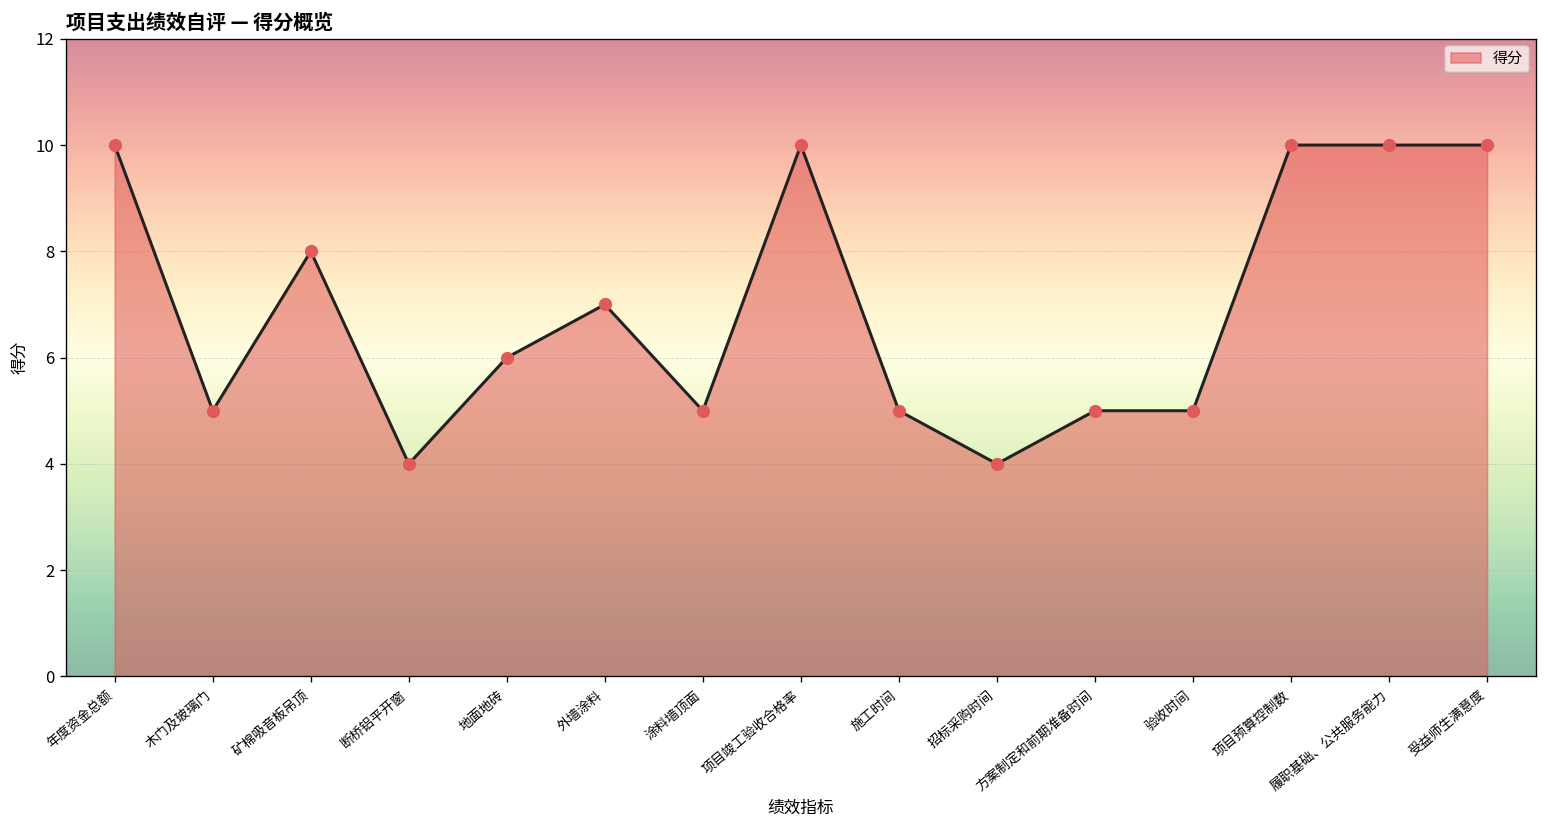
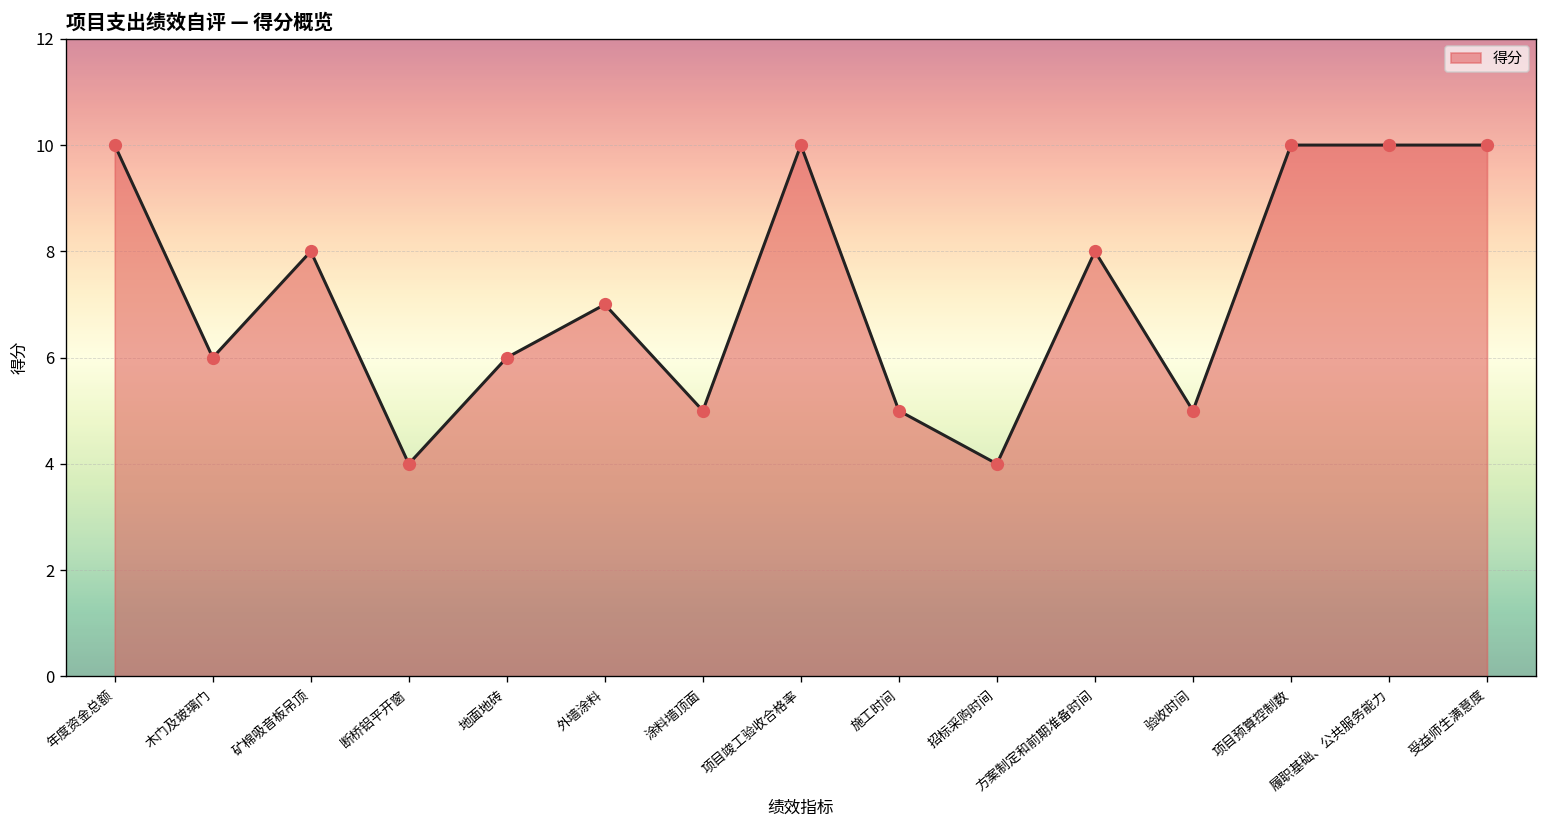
  {
    "年度资金总额": 10,
-   "木门及玻璃门": 5,
+   "木门及玻璃门": 6,
    "矿棉吸音板吊顶": 8,
    "断桥铝平开窗": 4,
    "地面地砖": 6,
    "外墙涂料": 7,
    "涂料墙顶面": 5,
    "项目竣工验收合格率": 10,
    "施工时间": 5,
    "招标采购时间": 4,
-   "方案制定和前期准备时间": 5,
+   "方案制定和前期准备时间": 8,
    "验收时间": 5,
    "项目预算控制数": 10,
    "履职基础、公共服务能力": 10,
    "受益师生满意度": 10
  }
